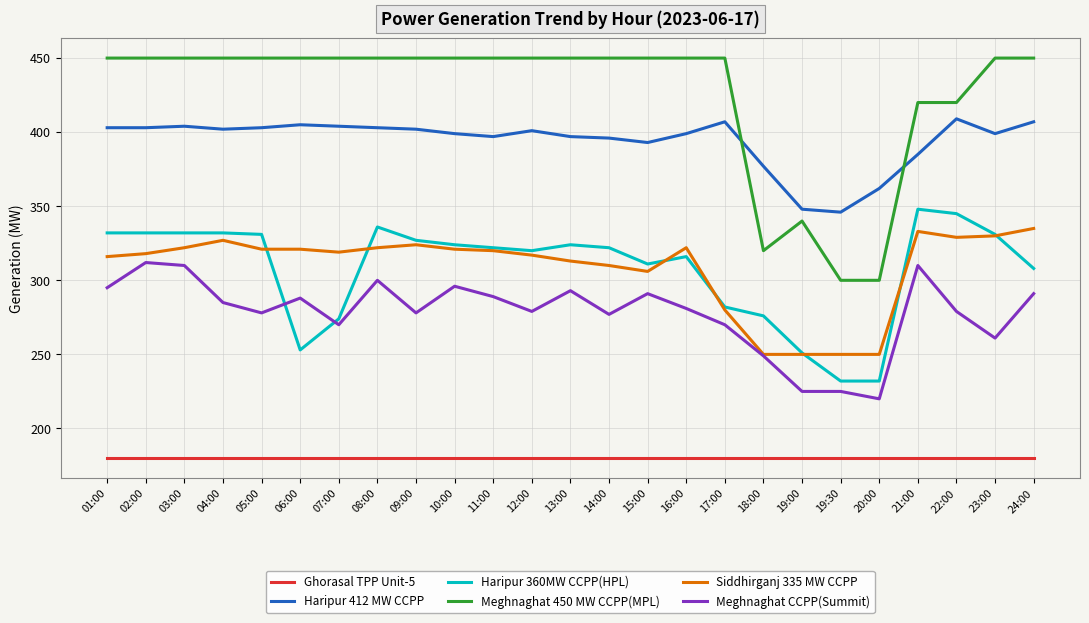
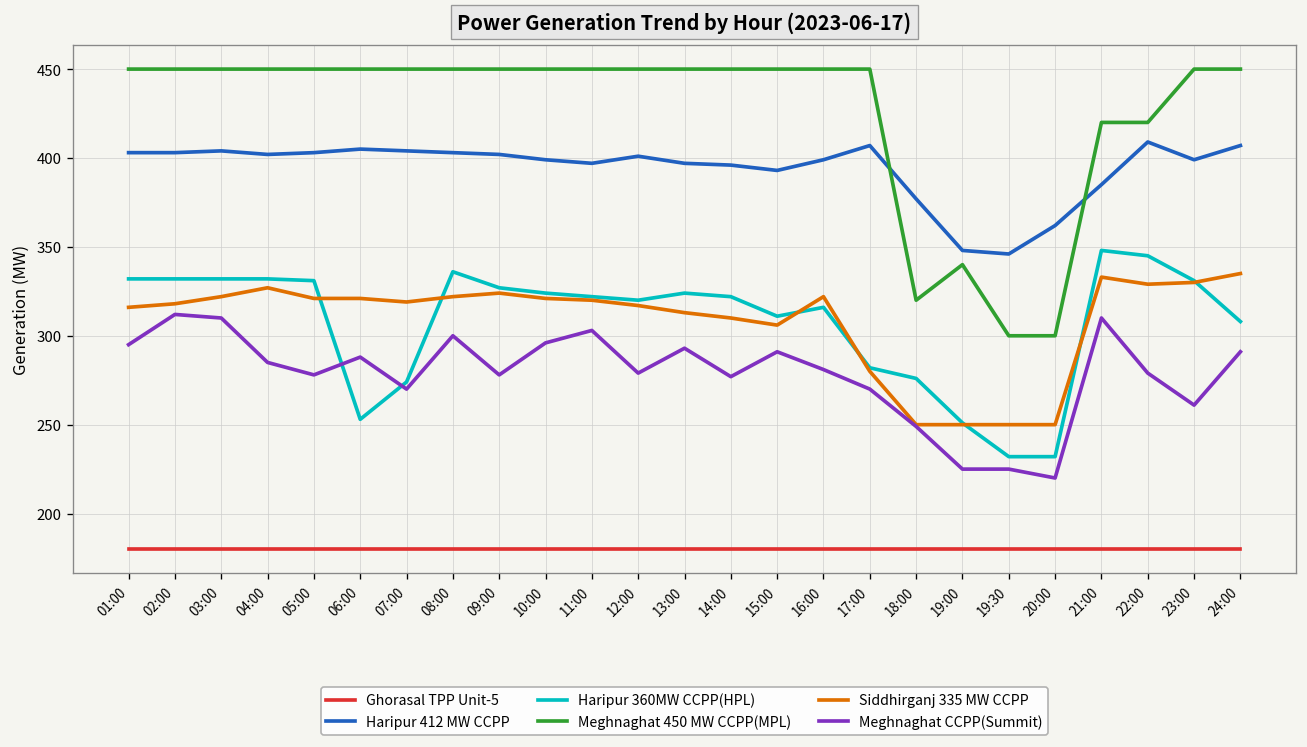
  {
    "Ghorasal TPP Unit-5": {
      "01:00": 180,
      "02:00": 180,
      "03:00": 180,
      "04:00": 180,
      "05:00": 180,
      "06:00": 180,
      "07:00": 180,
      "08:00": 180,
      "09:00": 180,
      "10:00": 180,
      "11:00": 180,
      "12:00": 180,
      "13:00": 180,
      "14:00": 180,
      "15:00": 180,
      "16:00": 180,
      "17:00": 180,
      "18:00": 180,
      "19:00": 180,
      "19:30": 180,
      "20:00": 180,
      "21:00": 180,
      "22:00": 180,
      "23:00": 180,
      "24:00": 180
    },
    "Haripur 412 MW CCPP": {
      "01:00": 403,
      "02:00": 403,
      "03:00": 404,
      "04:00": 402,
      "05:00": 403,
      "06:00": 405,
      "07:00": 404,
      "08:00": 403,
      "09:00": 402,
      "10:00": 399,
      "11:00": 397,
      "12:00": 401,
      "13:00": 397,
      "14:00": 396,
      "15:00": 393,
      "16:00": 399,
      "17:00": 407,
      "18:00": 377,
      "19:00": 348,
      "19:30": 346,
      "20:00": 362,
      "21:00": 385,
      "22:00": 409,
      "23:00": 399,
      "24:00": 407
    },
    "Haripur 360MW CCPP(HPL)": {
      "01:00": 332,
      "02:00": 332,
      "03:00": 332,
      "04:00": 332,
      "05:00": 331,
      "06:00": 253,
      "07:00": 274,
      "08:00": 336,
      "09:00": 327,
      "10:00": 324,
      "11:00": 322,
      "12:00": 320,
      "13:00": 324,
      "14:00": 322,
      "15:00": 311,
      "16:00": 316,
      "17:00": 282,
      "18:00": 276,
      "19:30": 232,
      "20:00": 232,
      "21:00": 348,
      "22:00": 345,
      "24:00": 308
    },
    "Meghnaghat 450 MW CCPP(MPL)": {
      "01:00": 450,
      "02:00": 450,
      "03:00": 450,
      "04:00": 450,
      "05:00": 450,
      "06:00": 450,
      "07:00": 450,
      "08:00": 450,
      "09:00": 450,
      "10:00": 450,
      "11:00": 450,
      "12:00": 450,
      "13:00": 450,
      "14:00": 450,
      "15:00": 450,
      "16:00": 450,
      "17:00": 450,
      "18:00": 320,
      "19:00": 340,
      "19:30": 300,
      "20:00": 300,
      "21:00": 420,
      "22:00": 420,
      "23:00": 450,
      "24:00": 450
    },
    "Siddhirganj 335 MW CCPP": {
      "01:00": 316,
      "02:00": 318,
      "03:00": 322,
      "04:00": 327,
      "05:00": 321,
      "06:00": 321,
      "07:00": 319,
      "08:00": 322,
      "09:00": 324,
      "10:00": 321,
      "11:00": 320,
      "12:00": 317,
      "13:00": 313,
      "14:00": 310,
      "15:00": 306,
      "16:00": 322,
      "17:00": 280,
      "19:30": 250,
      "20:00": 250,
      "21:00": 333,
      "22:00": 329,
      "24:00": 335
    },
    "Meghnaghat CCPP(Summit)": {
      "01:00": 295,
      "02:00": 312,
      "03:00": 310,
      "04:00": 285,
      "05:00": 278,
      "06:00": 288,
      "07:00": 270,
      "08:00": 300,
      "09:00": 278,
      "10:00": 296,
-     "11:00": 289,
+     "11:00": 303,
      "12:00": 279,
      "13:00": 293,
      "14:00": 277,
      "15:00": 291,
      "16:00": 281,
      "17:00": 270,
      "19:00": 225,
      "19:30": 225,
      "20:00": 220,
      "21:00": 310,
      "22:00": 279,
      "23:00": 261,
      "24:00": 291
    }
  }
